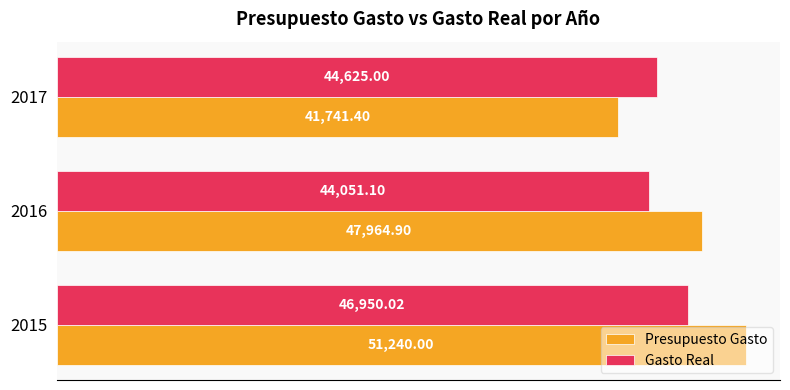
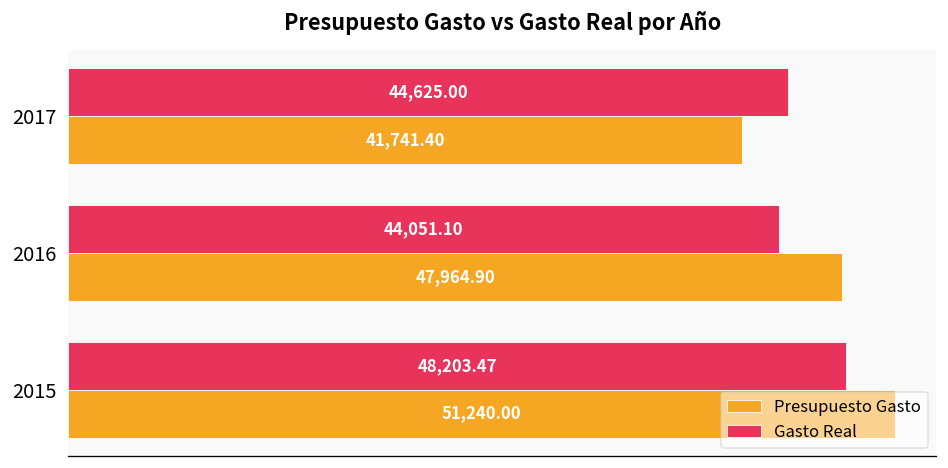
  {
    "Presupuesto Gasto": {
      "2017": "41,741.40",
      "2016": "47,964.90"
    },
    "Gasto Real": {
      "2017": "44,625.00",
      "2016": "44,051.10",
-     "2015": "46,950.02"
+     "2015": "48,203.47"
    }
  }
